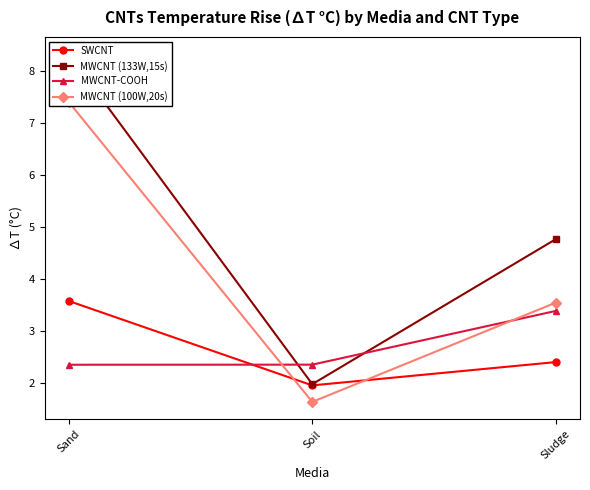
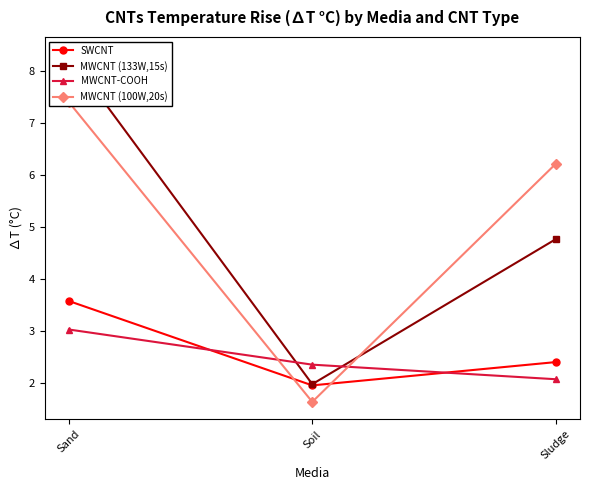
  {
    "SWCNT": {
      "Sand": 3.6,
      "Sludge": 2.4
    },
    "MWCNT (133W,15s)": {
      "Sludge": 4.8
    },
    "MWCNT-COOH": {
-     "Sand": 2.3,
+     "Sand": 3.0,
      "Soil": 2.3,
-     "Sludge": 3.4
+     "Sludge": 2.1
    },
    "MWCNT (100W,20s)": {
      "Soil": 1.6,
-     "Sludge": 3.5
+     "Sludge": 6.2
    }
  }
